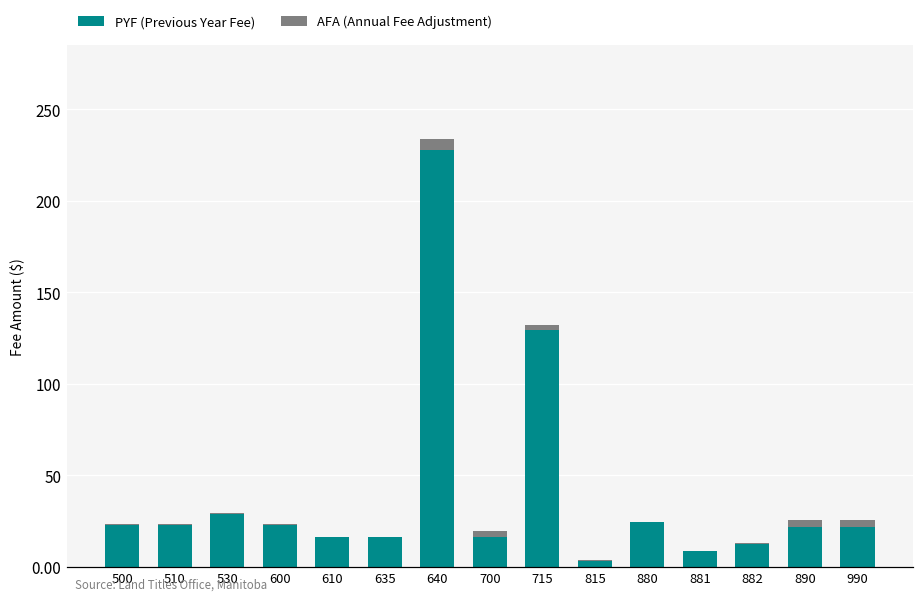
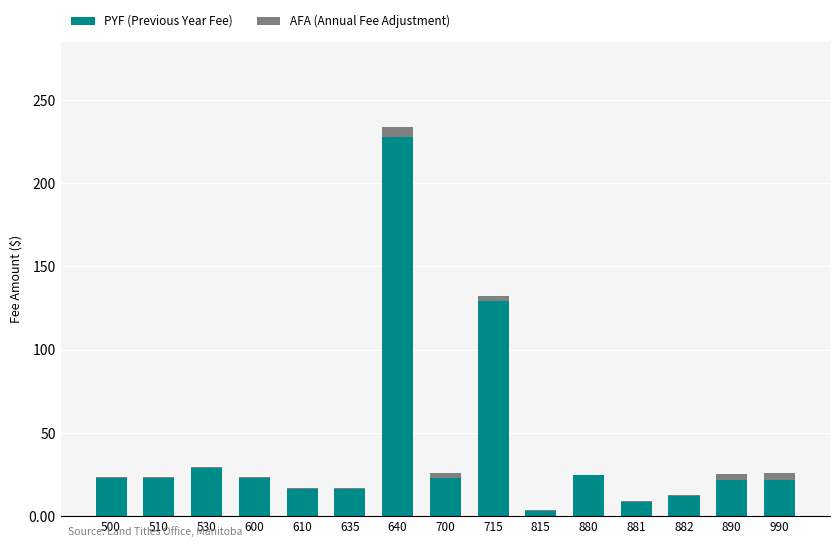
  {
    "PYF (Previous Year Fee)": {
      "500": 23,
      "510": 23,
      "530": 29,
      "600": 23,
      "610": 16,
      "635": 16,
      "640": 228,
-     "700": 16,
+     "700": 23,
      "715": 129,
      "815": 3,
      "880": 24,
      "881": 9,
      "882": 12,
      "890": 22,
      "990": 22
    },
    "AFA (Annual Fee Adjustment)": {
      "640": 6,
      "700": 3,
      "715": 3,
      "890": 4,
      "990": 4
    }
  }
